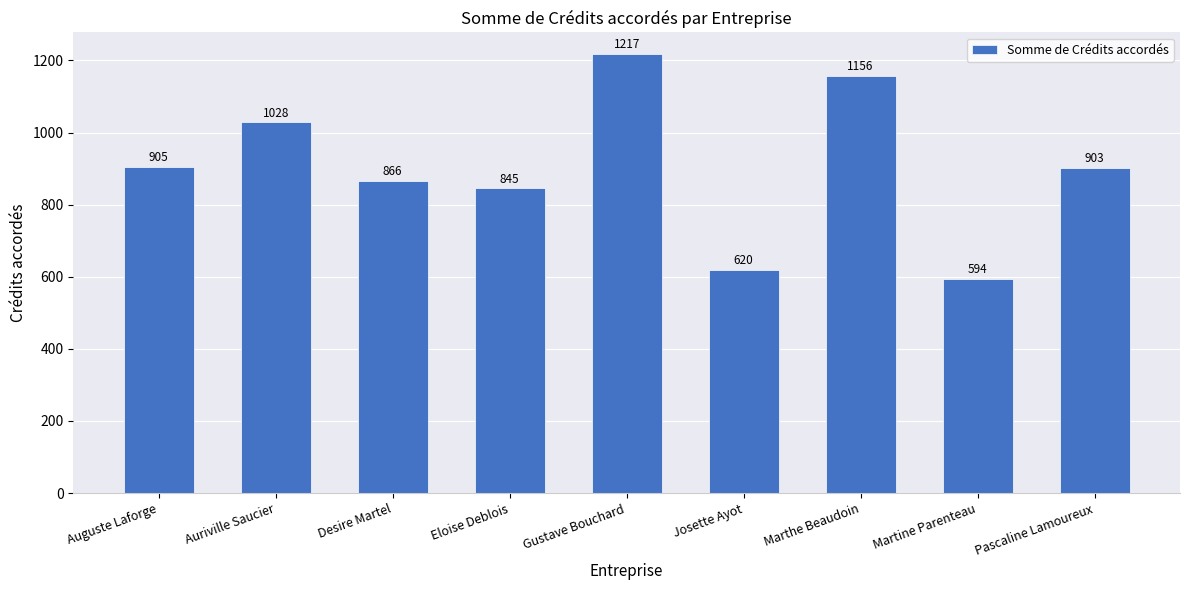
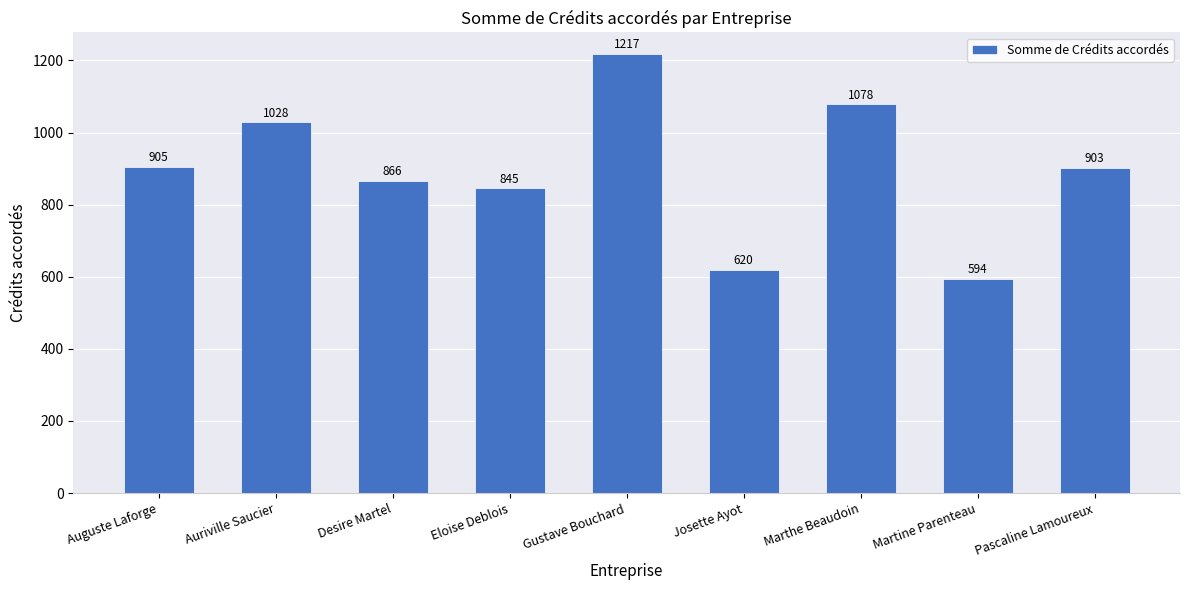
  {
    "Auguste Laforge": 905,
    "Auriville Saucier": 1028,
    "Desire Martel": 866,
    "Eloise Deblois": 845,
    "Gustave Bouchard": 1217,
    "Josette Ayot": 620,
-   "Marthe Beaudoin": 1156,
+   "Marthe Beaudoin": 1078,
    "Martine Parenteau": 594,
    "Pascaline Lamoureux": 903
  }
